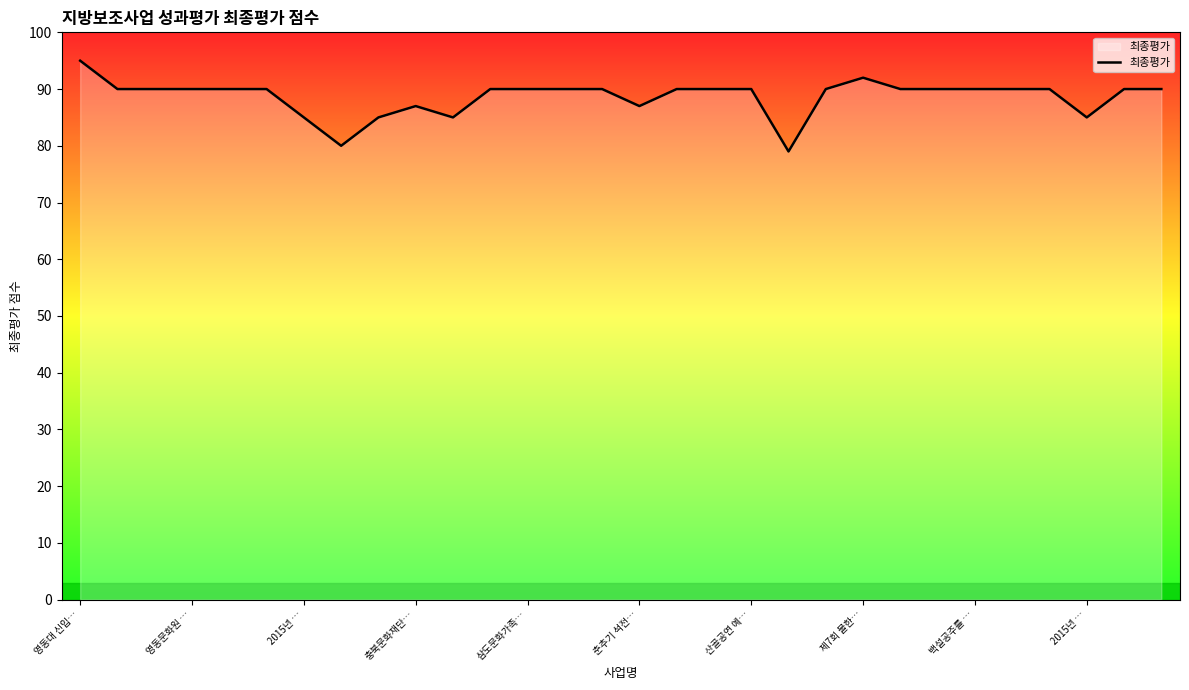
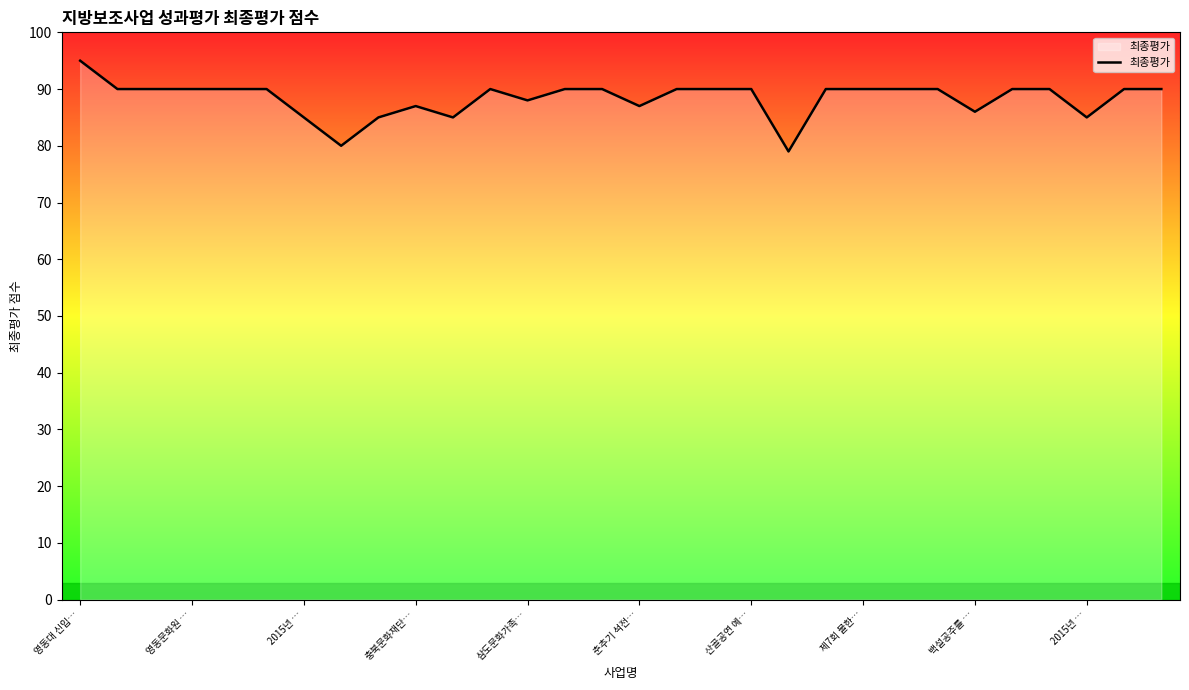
  {
    "영동대 신입…": 95,
    "영동문화원 …": 90,
    "충북문화재단…": 87,
-   "삼도문화가족…": 90,
+   "삼도문화가족…": 88,
    "춘추기 석전…": 87,
    "산골공연 예…": 90,
-   "제7회 물한…": 92,
-   "백설공주를 …": 90
+   "제7회 물한…": 90,
+   "백설공주를 …": 86
  }
